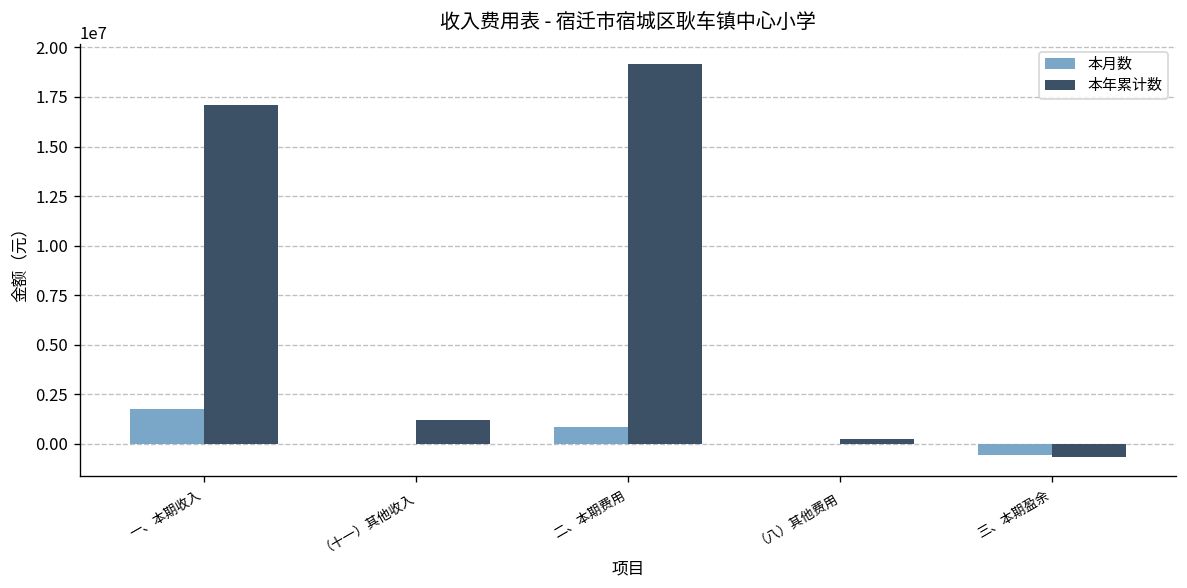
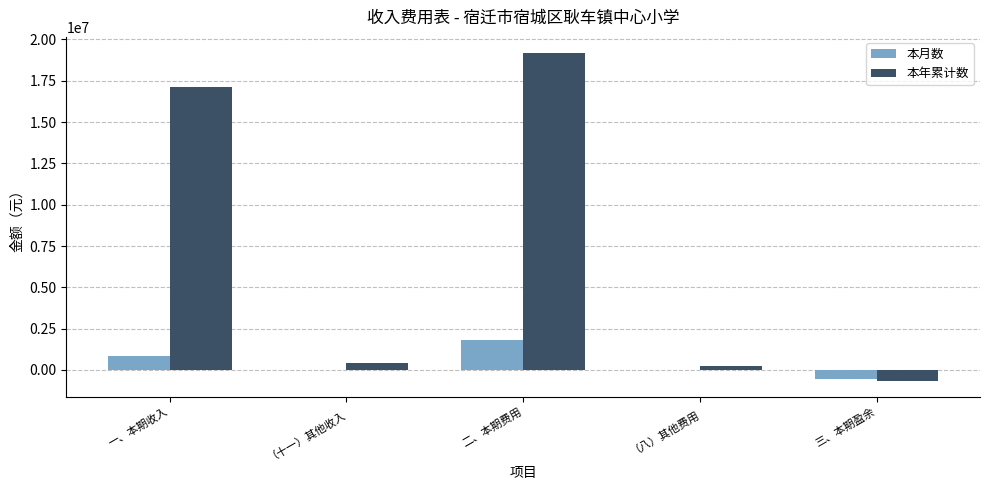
  {
    "本月数": {
-     "一、本期收入": 1800000,
+     "一、本期收入": 900000,
      "（十一）其他收入": 0,
-     "二、本期费用": 800000,
+     "二、本期费用": 1800000,
      "（八）其他费用": 0,
      "三、本期盈余": -600000
    },
    "本年累计数": {
      "一、本期收入": 17100000,
-     "（十一）其他收入": 1200000,
+     "（十一）其他收入": 400000,
      "二、本期费用": 19200000,
      "（八）其他费用": 200000,
      "三、本期盈余": -600000
    }
  }
